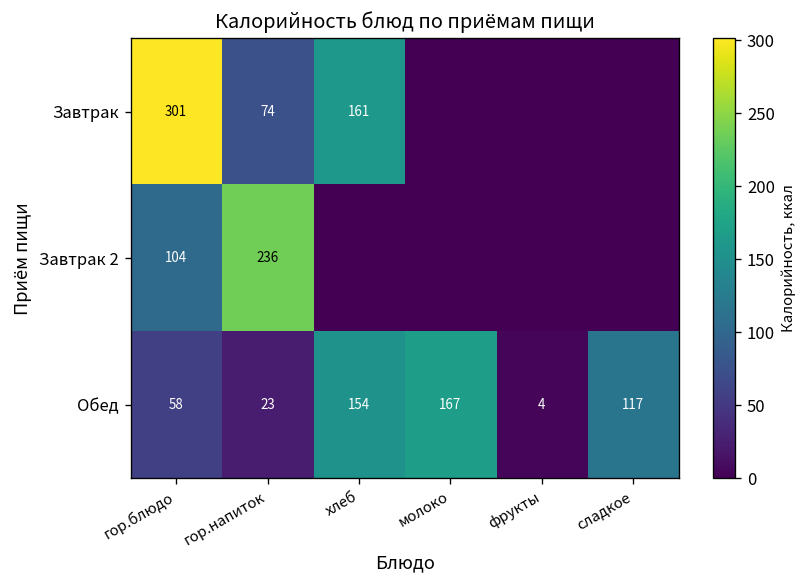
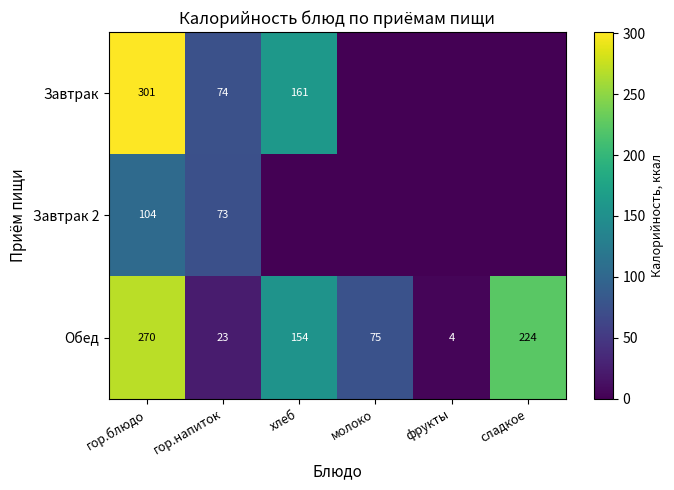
  {
    "Завтрак": {
      "гор.блюдо": 301,
      "гор.напиток": 74,
      "хлеб": 161
    },
    "Завтрак 2": {
      "гор.блюдо": 104,
-     "гор.напиток": 236
+     "гор.напиток": 73
    },
    "Обед": {
-     "гор.блюдо": 58,
+     "гор.блюдо": 270,
      "гор.напиток": 23,
      "хлеб": 154,
-     "молоко": 167,
+     "молоко": 75,
      "фрукты": 4,
-     "сладкое": 117
+     "сладкое": 224
    }
  }
